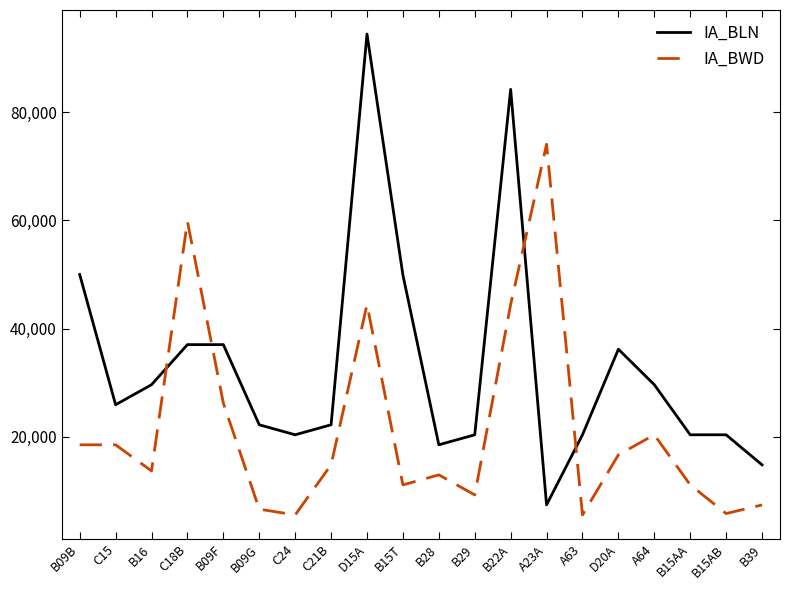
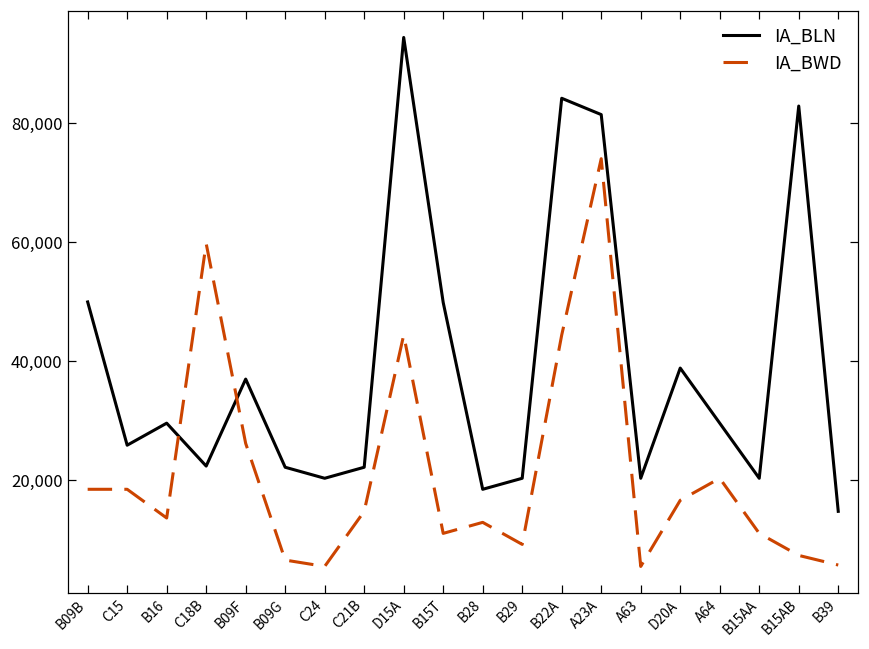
  {
    "IA_BLN": {
      "B09B": "50,000",
      "C15": "26,000",
      "B16": "30,000",
-     "C18B": "37,000",
+     "C18B": "22,000",
      "B09F": "37,000",
      "B09G": "22,000",
      "C24": "20,000",
      "C21B": "22,000",
      "D15A": "94,000",
      "B15T": "50,000",
      "B28": "19,000",
      "B29": "20,000",
      "B22A": "84,000",
-     "A23A": "7,000",
+     "A23A": "81,000",
      "A63": "20,000",
-     "D20A": "36,000",
+     "D20A": "39,000",
      "A64": "30,000",
      "B15AA": "20,000",
-     "B15AB": "20,000",
+     "B15AB": "83,000",
      "B39": "15,000"
    },
    "IA_BWD": {
      "B09B": "19,000",
      "C15": "19,000",
      "B16": "14,000",
      "C18B": "60,000",
      "B09F": "26,000",
      "B09G": "7,000",
      "C24": "6,000",
      "C21B": "15,000",
      "D15A": "44,000",
      "B15T": "11,000",
      "B28": "13,000",
      "B29": "9,000",
      "B22A": "44,000",
      "A23A": "74,000",
      "A63": "6,000",
      "D20A": "17,000",
      "A64": "20,000",
      "B15AA": "11,000",
-     "B15AB": "6,000",
-     "B39": "7,000"
+     "B15AB": "7,000",
+     "B39": "6,000"
    }
  }
